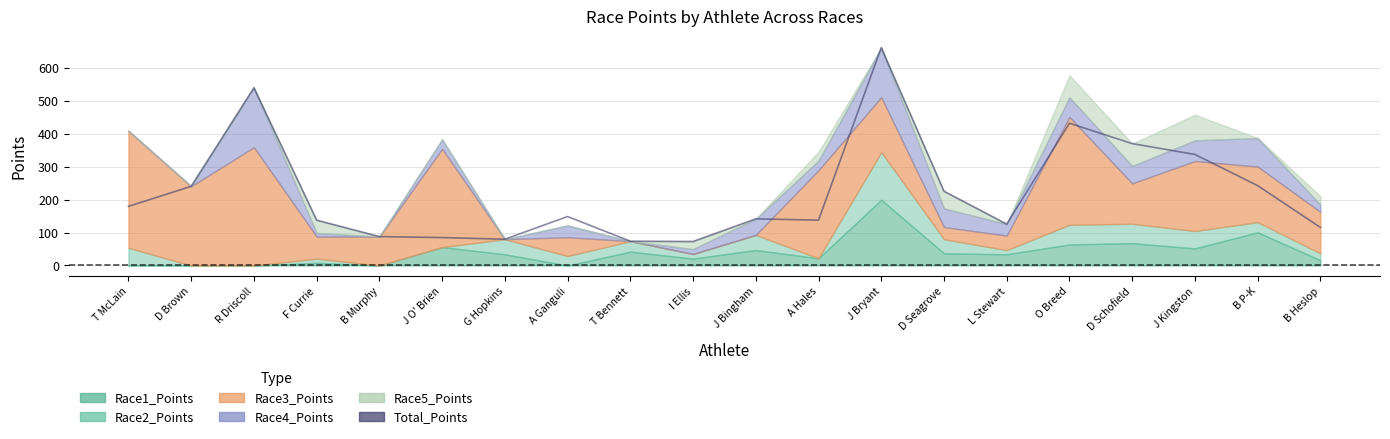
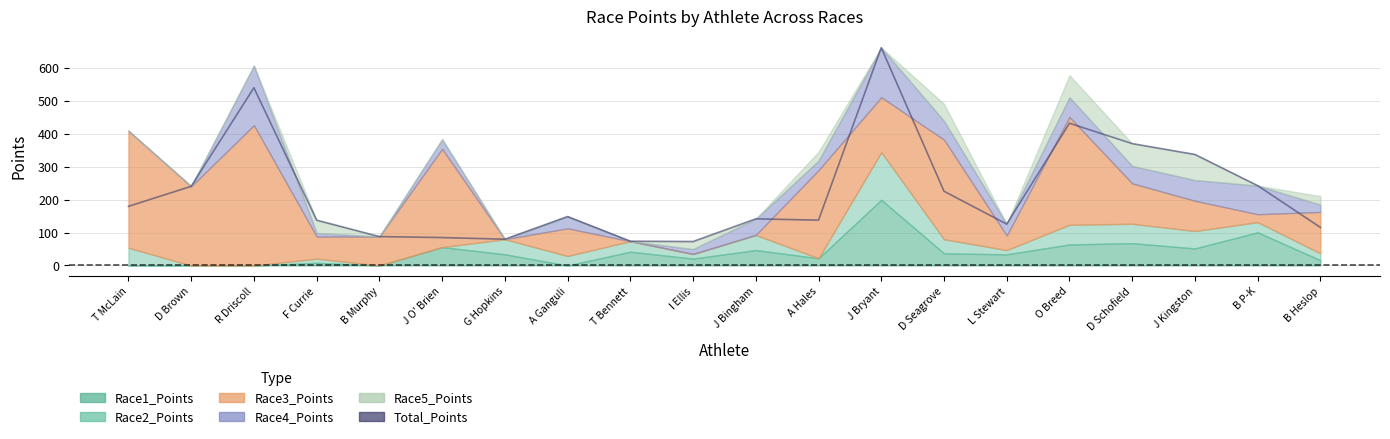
  {
    "Total_Points": {
      "T McLain": 180,
      "J O' Brien": 90,
      "A Hales": 140,
      "O Breed": 430,
      "B Heslop": 120
    },
    "Race3_Points": {
-     "R Driscoll": 360,
+     "R Driscoll": 430,
      "F Currie": 70,
      "J O' Brien": 300,
-     "A Ganguli": 60,
+     "A Ganguli": 80,
      "A Hales": 270,
      "J Bryant": 170,
-     "D Seagrove": 40,
+     "D Seagrove": 300,
      "L Stewart": 40,
      "O Breed": 330,
      "D Schofield": 120,
-     "J Kingston": 210,
-     "B P-K": 170,
+     "J Kingston": 90,
+     "B P-K": 20,
      "B Heslop": 130
    }
  }
